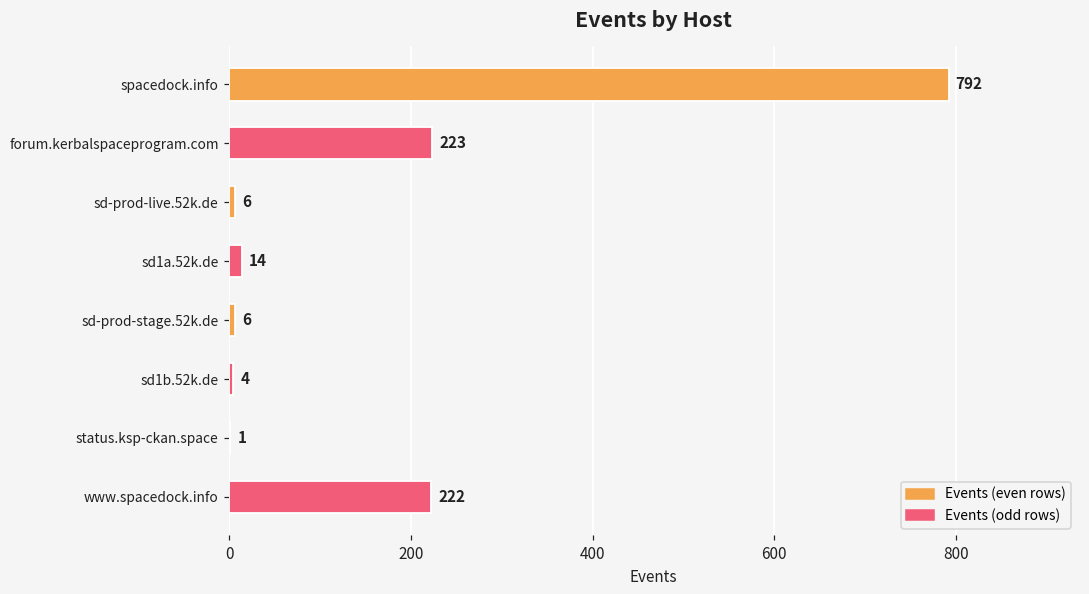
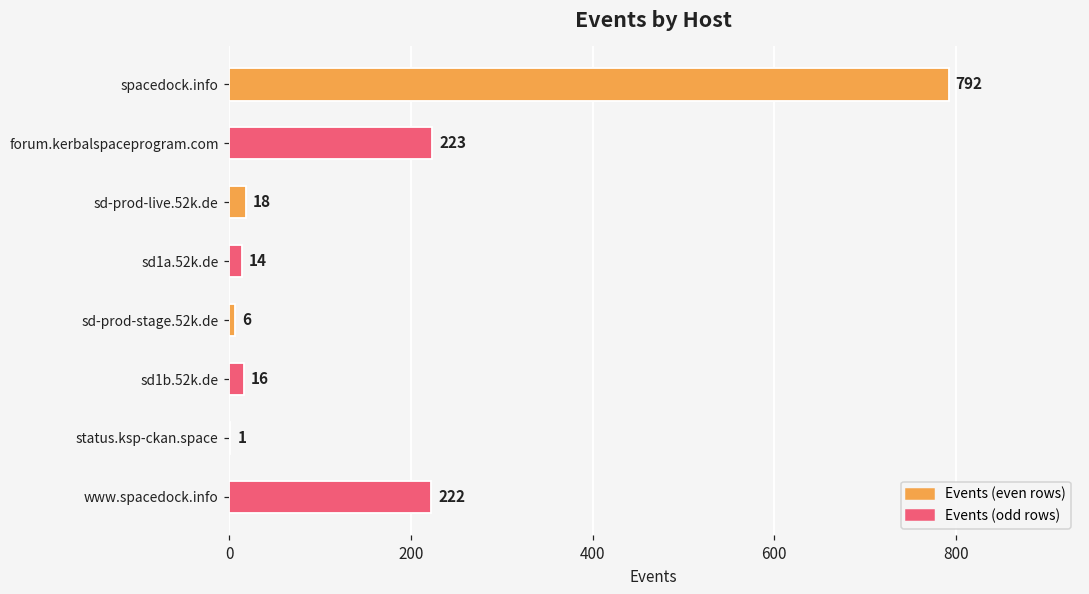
  {
    "spacedock.info": 792,
    "forum.kerbalspaceprogram.com": 223,
-   "sd-prod-live.52k.de": 6,
+   "sd-prod-live.52k.de": 18,
    "sd1a.52k.de": 14,
    "sd-prod-stage.52k.de": 6,
-   "sd1b.52k.de": 4,
+   "sd1b.52k.de": 16,
    "status.ksp-ckan.space": 1,
    "www.spacedock.info": 222
  }
